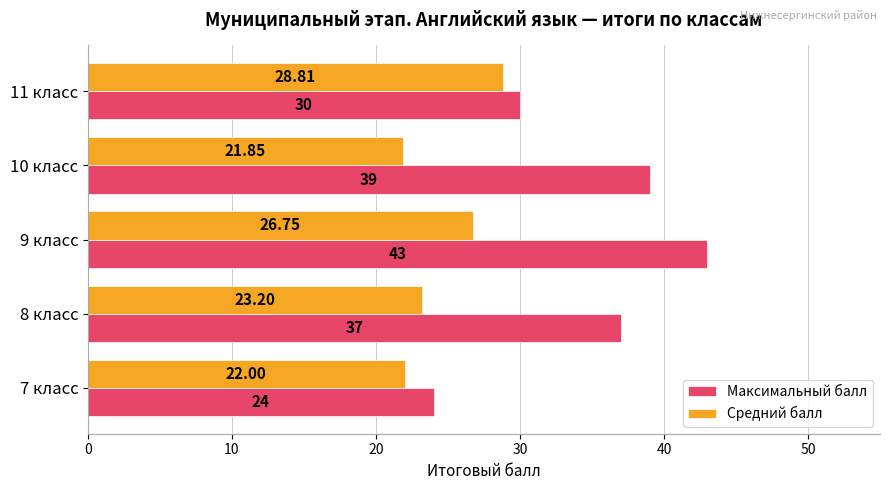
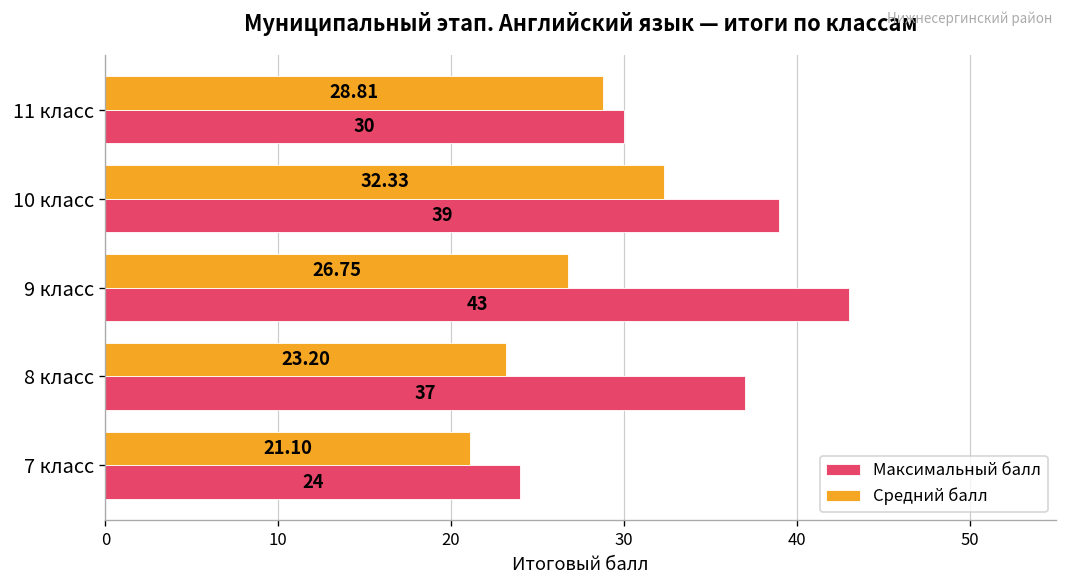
  {
    "Максимальный балл": {
      "11 класс": 30,
      "10 класс": 39,
      "9 класс": 43,
      "8 класс": 37,
      "7 класс": 24
    },
    "Средний балл": {
      "11 класс": 28.81,
-     "10 класс": 21.85,
+     "10 класс": 32.33,
      "9 класс": 26.75,
      "8 класс": 23.20,
-     "7 класс": 22.00
+     "7 класс": 21.10
    }
  }
